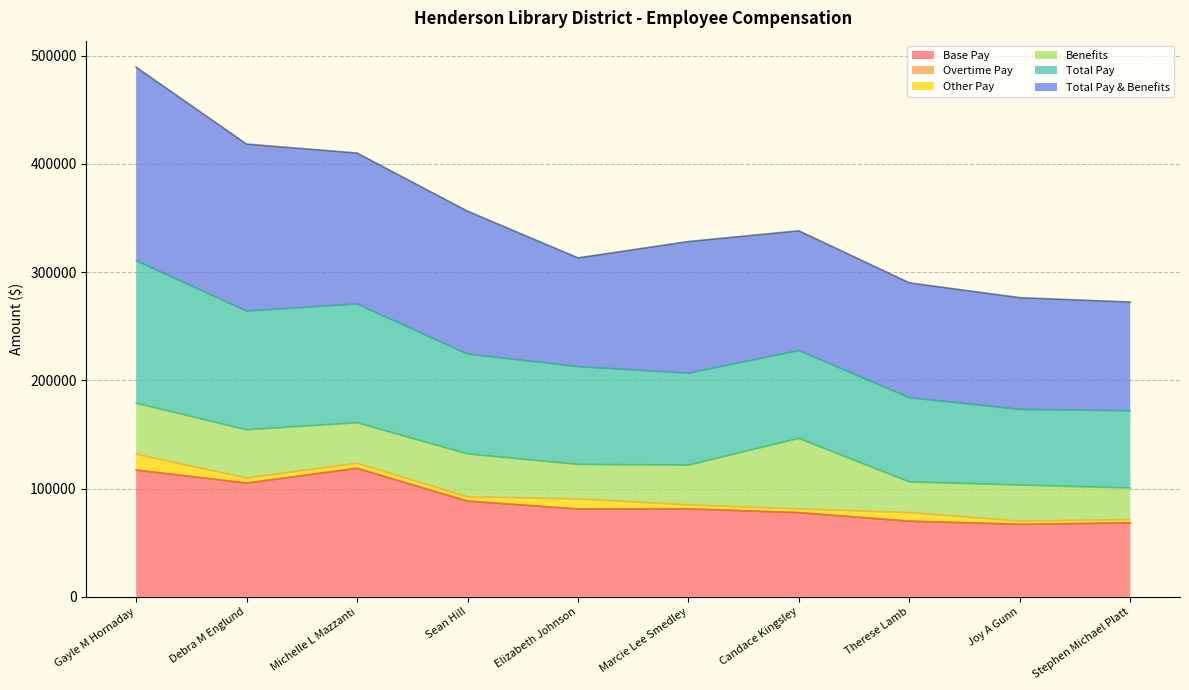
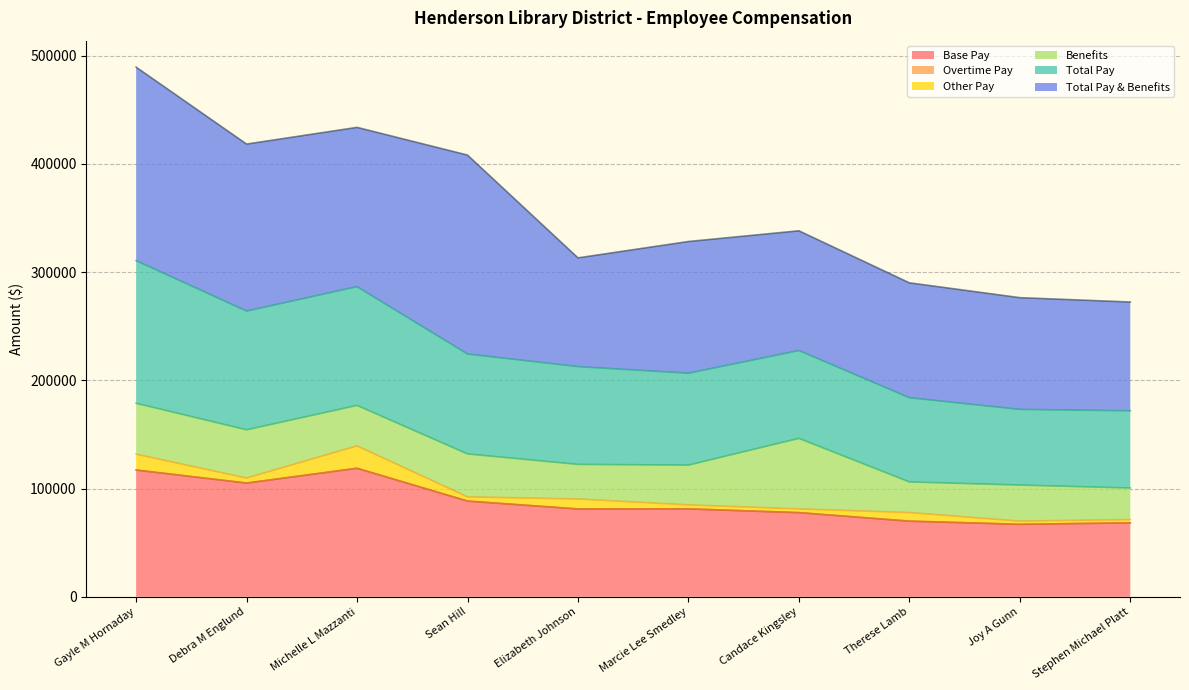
  {
    "Overtime Pay": {
      "Therese Lamb": 70000
    },
    "Other Pay": {
      "Gayle M Hornaday": 15000,
      "Debra M Englund": 5000,
-     "Michelle L Mazzanti": 5000,
+     "Michelle L Mazzanti": 21000,
      "Sean Hill": 4000,
      "Elizabeth Johnson": 9000,
      "Marcie Lee Smedley": 4000,
      "Candace Kingsley": 3000,
      "Therese Lamb": 8000,
      "Joy A Gunn": 3000,
      "Stephen Michael Platt": 3000
    },
    "Benefits": {
      "Gayle M Hornaday": 47000,
      "Debra M Englund": 45000,
      "Michelle L Mazzanti": 37000,
      "Sean Hill": 40000,
      "Elizabeth Johnson": 32000,
      "Marcie Lee Smedley": 37000,
      "Candace Kingsley": 65000,
      "Therese Lamb": 28000,
      "Joy A Gunn": 33000,
      "Stephen Michael Platt": 29000
    },
    "Total Pay": {
      "Gayle M Hornaday": 132000,
      "Debra M Englund": 110000,
      "Michelle L Mazzanti": 110000,
      "Sean Hill": 92000,
      "Elizabeth Johnson": 90000,
      "Marcie Lee Smedley": 85000,
      "Candace Kingsley": 81000,
      "Therese Lamb": 78000,
      "Joy A Gunn": 70000,
      "Stephen Michael Platt": 71000
    },
    "Total Pay & Benefits": {
      "Gayle M Hornaday": 179000,
      "Debra M Englund": 154000,
-     "Michelle L Mazzanti": 139000,
-     "Sean Hill": 132000,
+     "Michelle L Mazzanti": 147000,
+     "Sean Hill": 184000,
      "Elizabeth Johnson": 100000,
      "Marcie Lee Smedley": 122000,
      "Candace Kingsley": 111000,
      "Therese Lamb": 106000,
      "Joy A Gunn": 103000,
      "Stephen Michael Platt": 100000
    }
  }
